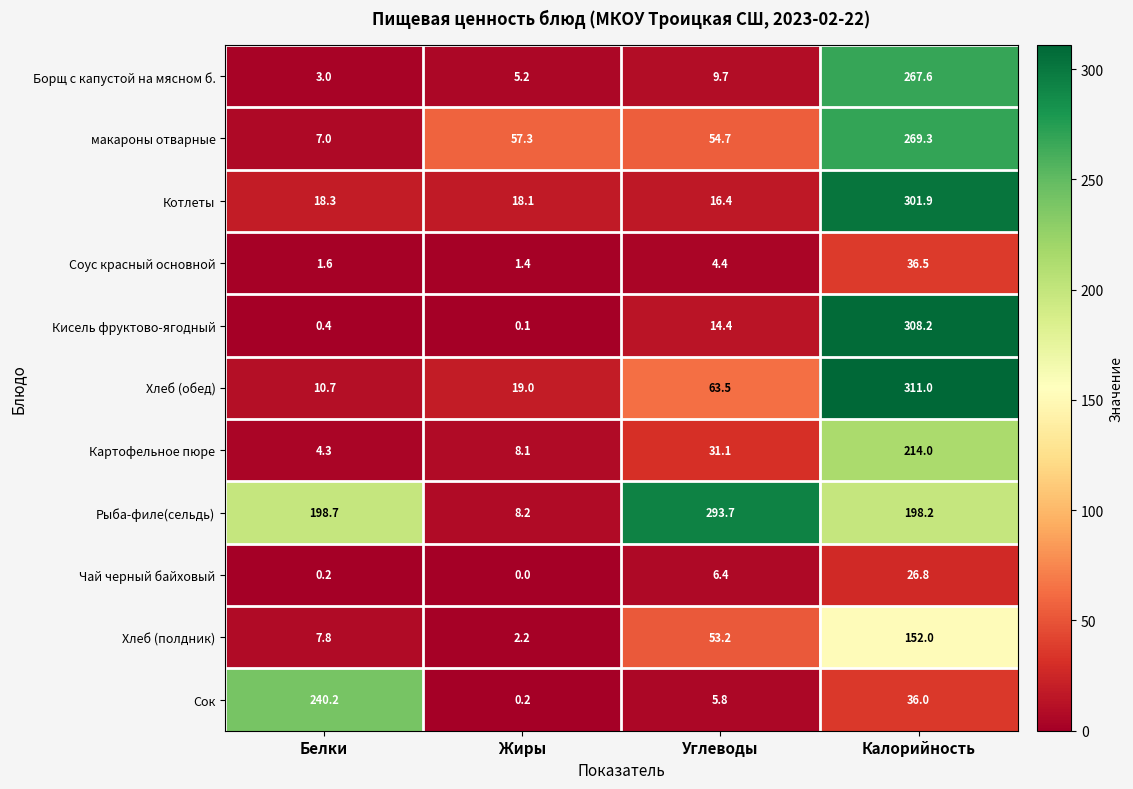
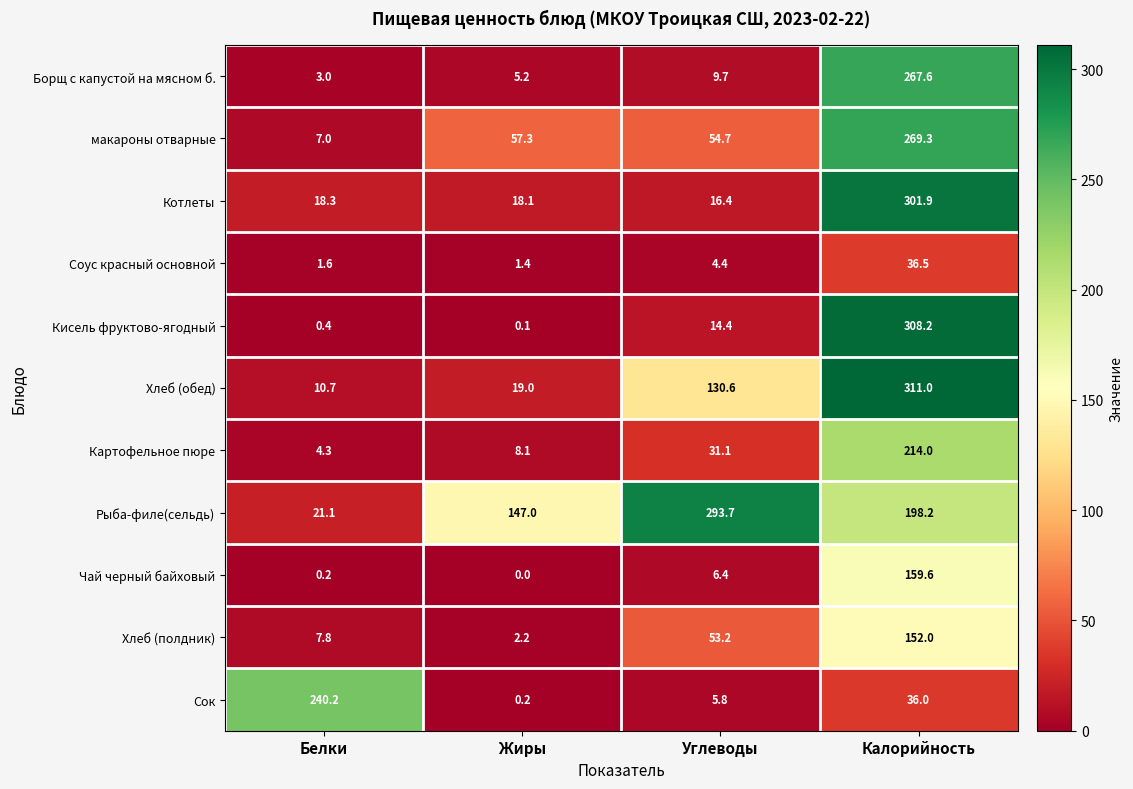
  {
    "Борщ с капустой на мясном б.": {
      "Белки": 3.0,
      "Жиры": 5.2,
      "Углеводы": 9.7,
      "Калорийность": 267.6
    },
    "макароны отварные": {
      "Белки": 7.0,
      "Жиры": 57.3,
      "Углеводы": 54.7,
      "Калорийность": 269.3
    },
    "Котлеты": {
      "Белки": 18.3,
      "Жиры": 18.1,
      "Углеводы": 16.4,
      "Калорийность": 301.9
    },
    "Соус красный основной": {
      "Белки": 1.6,
      "Жиры": 1.4,
      "Углеводы": 4.4,
      "Калорийность": 36.5
    },
    "Кисель фруктово-ягодный": {
      "Белки": 0.4,
      "Жиры": 0.1,
      "Углеводы": 14.4,
      "Калорийность": 308.2
    },
    "Хлеб (обед)": {
      "Белки": 10.7,
      "Жиры": 19.0,
-     "Углеводы": 63.5,
+     "Углеводы": 130.6,
      "Калорийность": 311.0
    },
    "Картофельное пюре": {
      "Белки": 4.3,
      "Жиры": 8.1,
      "Углеводы": 31.1,
      "Калорийность": 214.0
    },
    "Рыба-филе(сельдь)": {
-     "Белки": 198.7,
-     "Жиры": 8.2,
+     "Белки": 21.1,
+     "Жиры": 147.0,
      "Углеводы": 293.7,
      "Калорийность": 198.2
    },
    "Чай черный байховый": {
      "Белки": 0.2,
      "Жиры": 0.0,
      "Углеводы": 6.4,
-     "Калорийность": 26.8
+     "Калорийность": 159.6
    },
    "Хлеб (полдник)": {
      "Белки": 7.8,
      "Жиры": 2.2,
      "Углеводы": 53.2,
      "Калорийность": 152.0
    },
    "Сок": {
      "Белки": 240.2,
      "Жиры": 0.2,
      "Углеводы": 5.8,
      "Калорийность": 36.0
    }
  }
